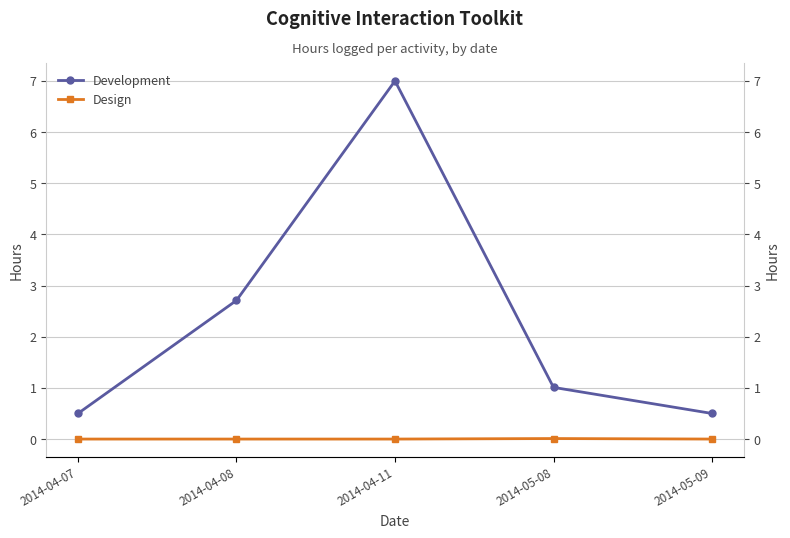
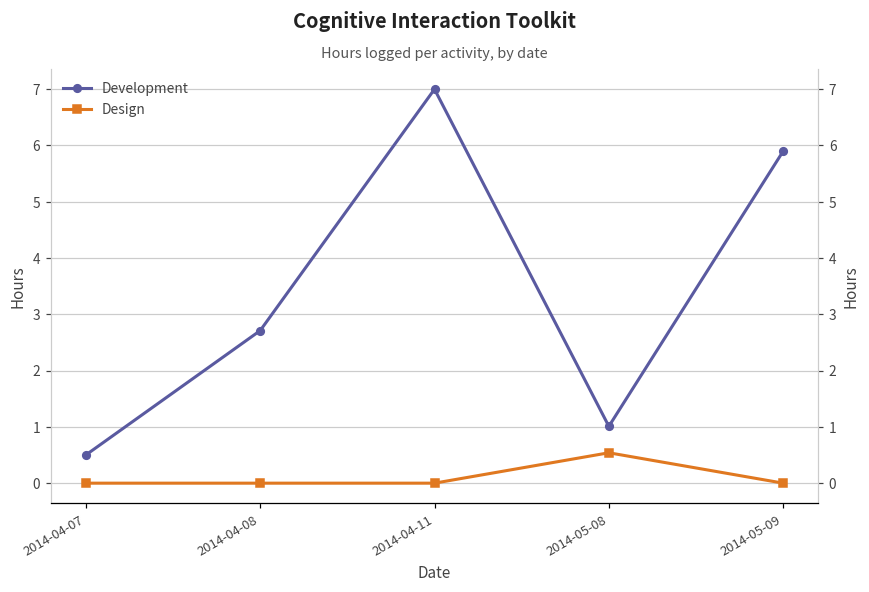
  {
    "Development": {
      "2014-04-07": 0.5,
      "2014-04-08": 2.7,
      "2014-04-11": 7.0,
      "2014-05-08": 1.0,
-     "2014-05-09": 0.5
+     "2014-05-09": 5.9
    },
    "Design": {
      "2014-04-07": 0.0,
      "2014-04-08": 0.0,
      "2014-04-11": 0.0,
-     "2014-05-08": 0.0,
+     "2014-05-08": 0.5,
      "2014-05-09": 0.0
    }
  }
